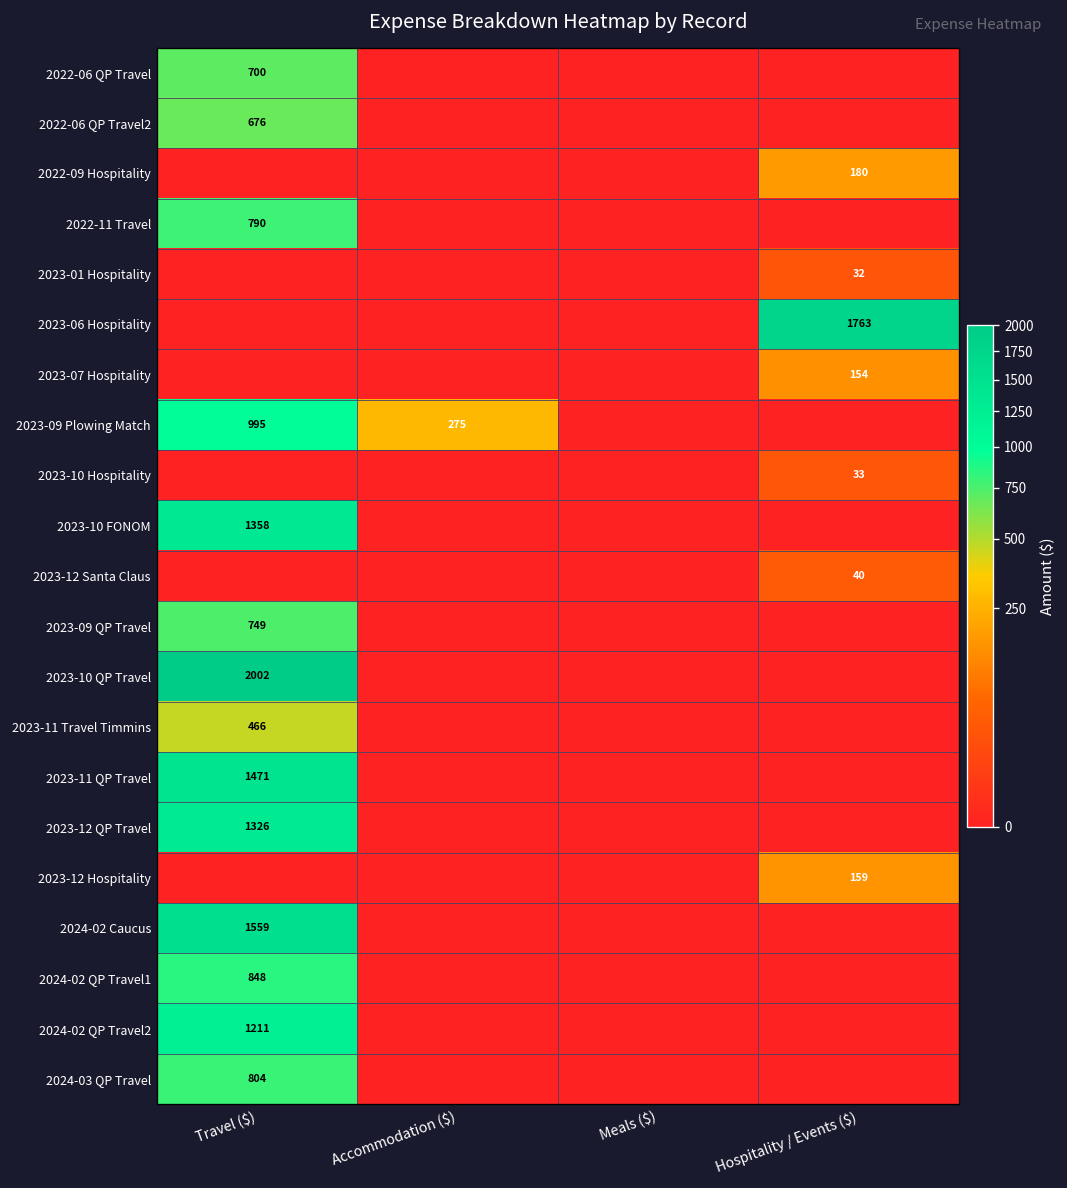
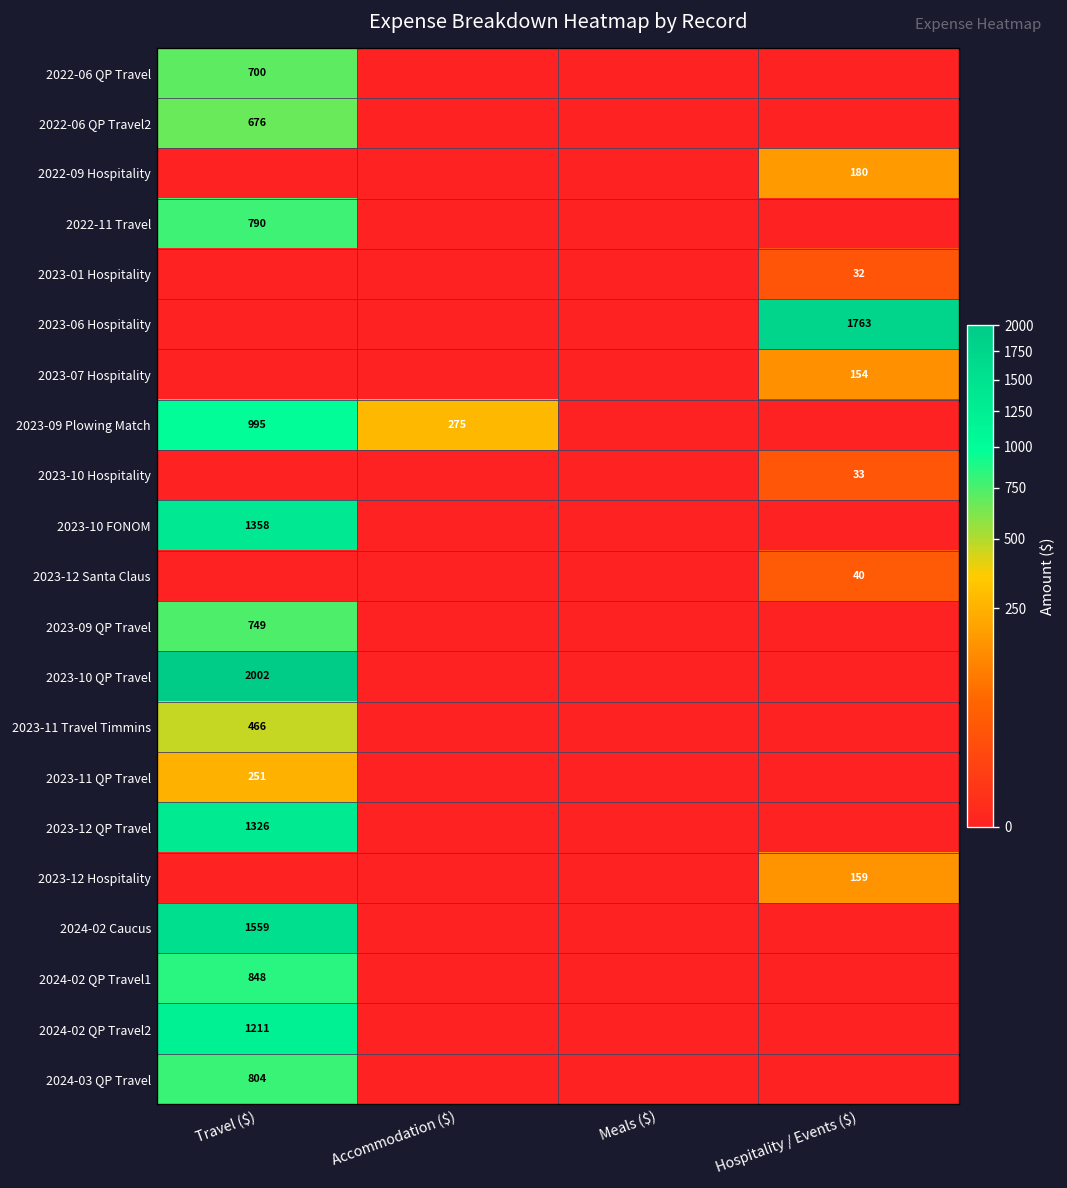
  {
    "2022-06 QP Travel": {
      "Travel ($)": 700
    },
    "2022-06 QP Travel2": {
      "Travel ($)": 676
    },
    "2022-09 Hospitality": {
      "Hospitality / Events ($)": 180
    },
    "2022-11 Travel": {
      "Travel ($)": 790
    },
    "2023-01 Hospitality": {
      "Hospitality / Events ($)": 32
    },
    "2023-06 Hospitality": {
      "Hospitality / Events ($)": 1763
    },
    "2023-07 Hospitality": {
      "Hospitality / Events ($)": 154
    },
    "2023-09 Plowing Match": {
      "Travel ($)": 995,
      "Accommodation ($)": 275
    },
    "2023-10 Hospitality": {
      "Hospitality / Events ($)": 33
    },
    "2023-10 FONOM": {
      "Travel ($)": 1358
    },
    "2023-12 Santa Claus": {
      "Hospitality / Events ($)": 40
    },
    "2023-09 QP Travel": {
      "Travel ($)": 749
    },
    "2023-10 QP Travel": {
      "Travel ($)": 2002
    },
    "2023-11 Travel Timmins": {
      "Travel ($)": 466
    },
    "2023-11 QP Travel": {
-     "Travel ($)": 1471
+     "Travel ($)": 251
    },
    "2023-12 QP Travel": {
      "Travel ($)": 1326
    },
    "2023-12 Hospitality": {
      "Hospitality / Events ($)": 159
    },
    "2024-02 Caucus": {
      "Travel ($)": 1559
    },
    "2024-02 QP Travel1": {
      "Travel ($)": 848
    },
    "2024-02 QP Travel2": {
      "Travel ($)": 1211
    },
    "2024-03 QP Travel": {
      "Travel ($)": 804
    }
  }
